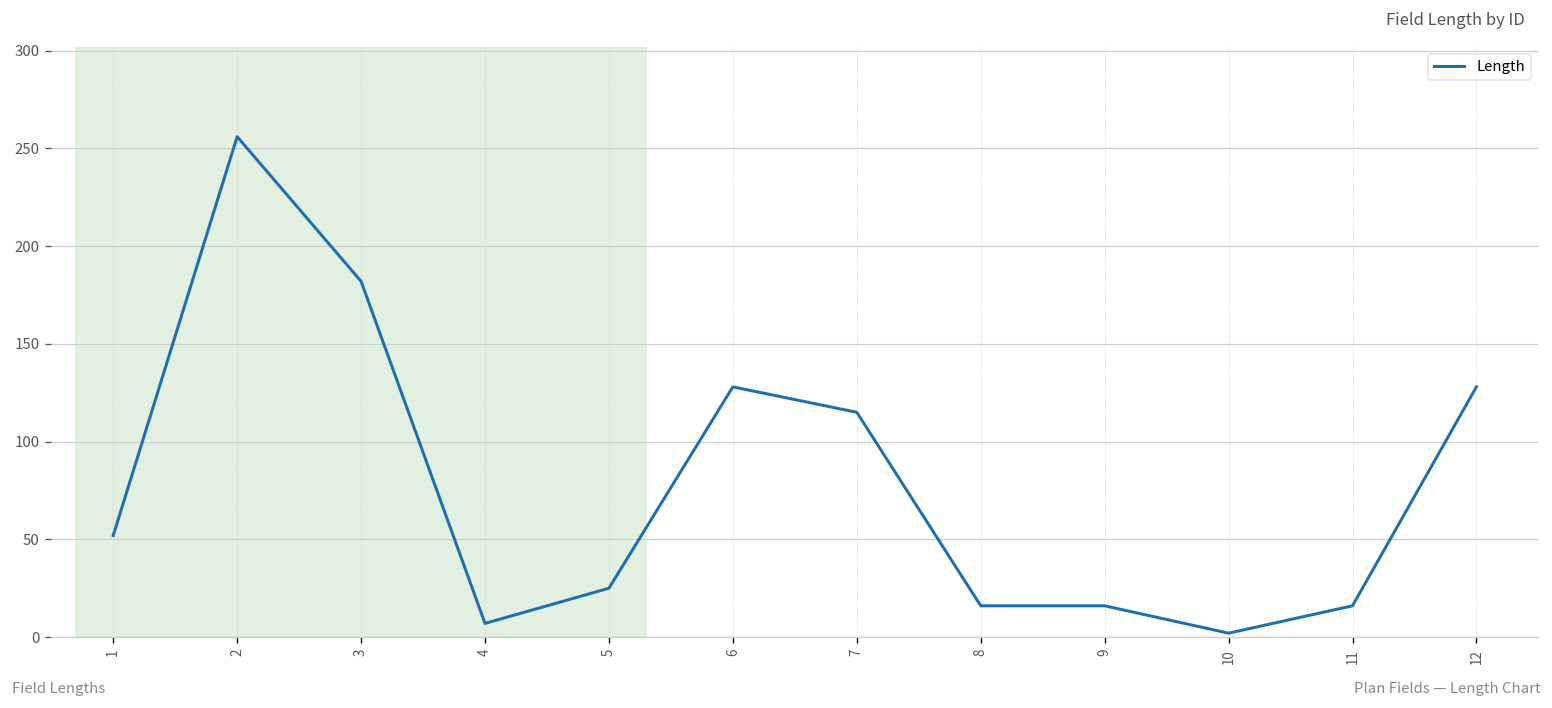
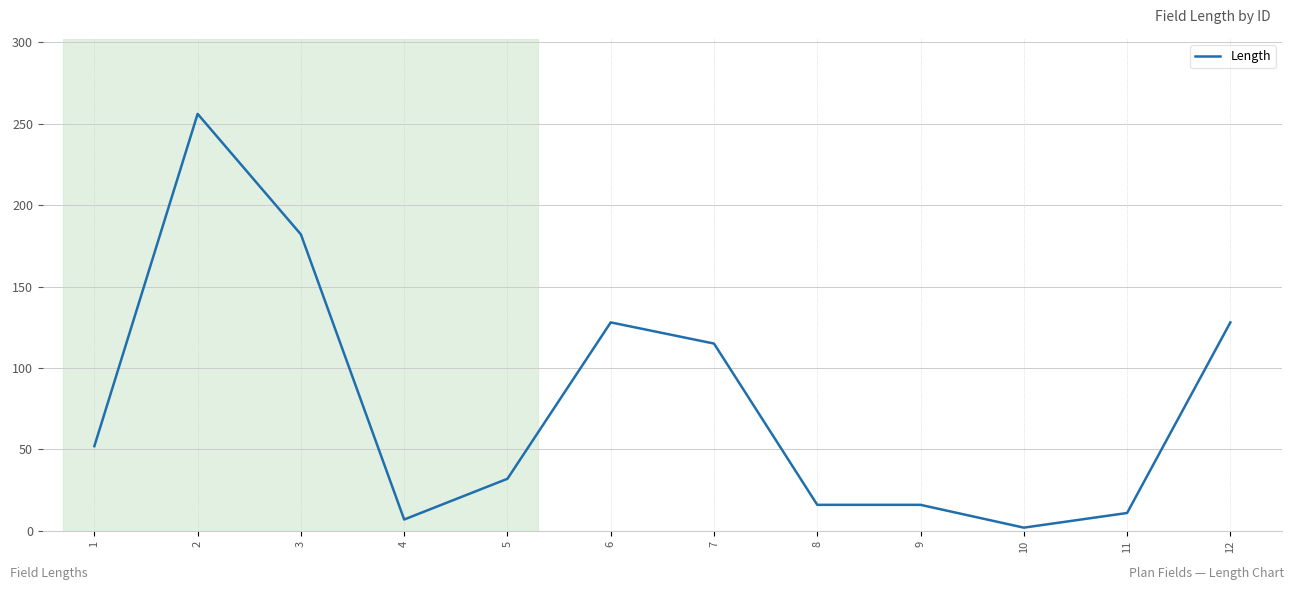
  {
    "1": 52,
    "2": 256,
    "3": 182,
    "4": 7,
-   "5": 25,
+   "5": 32,
    "6": 128,
    "7": 115,
    "8": 16,
    "9": 16,
    "10": 2,
-   "11": 16,
+   "11": 11,
    "12": 128
  }
